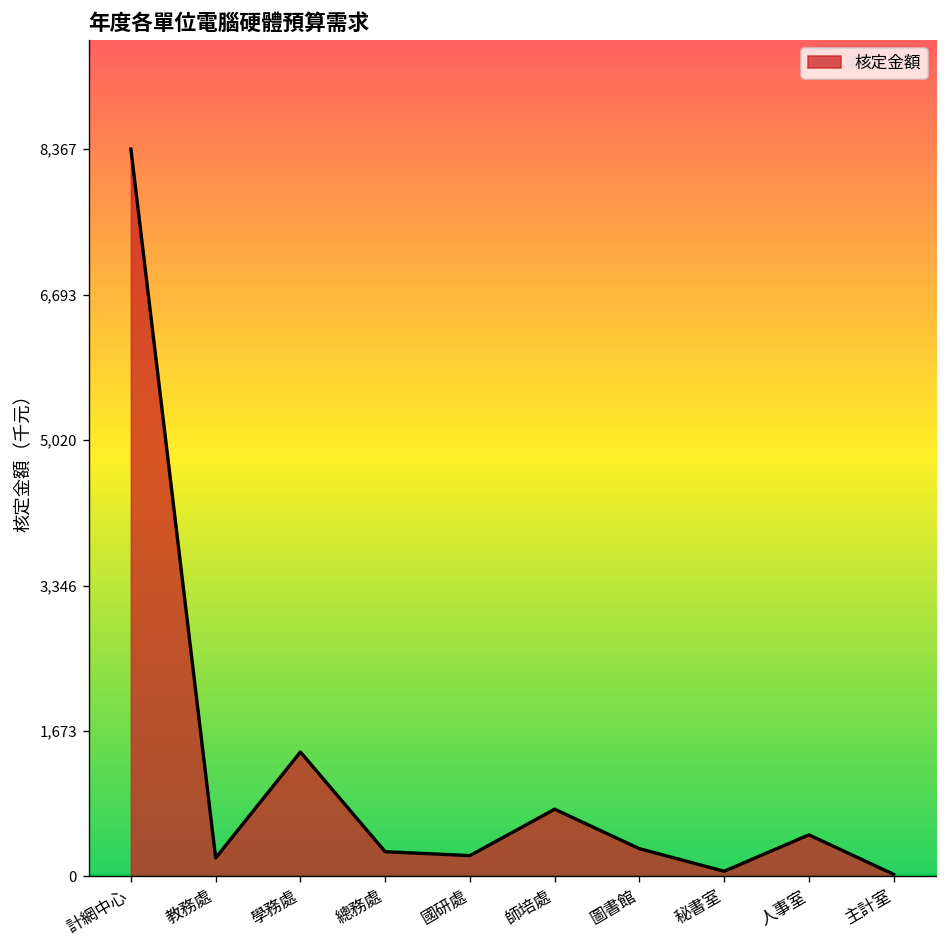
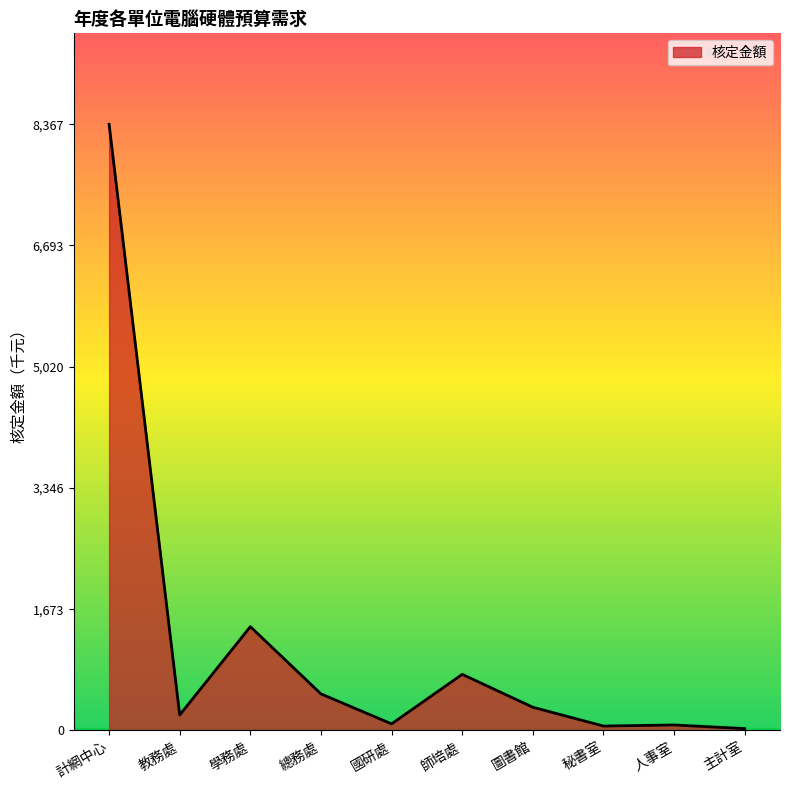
  {
    "計網中心": "8,400",
    "教務處": "200",
    "學務處": "1,400",
-   "總務處": "300",
-   "國研處": "200",
+   "總務處": "500",
+   "國研處": "100",
    "師培處": "800",
    "圖書館": "300",
    "秘書室": "100",
-   "人事室": "500"
+   "人事室": "100"
  }
